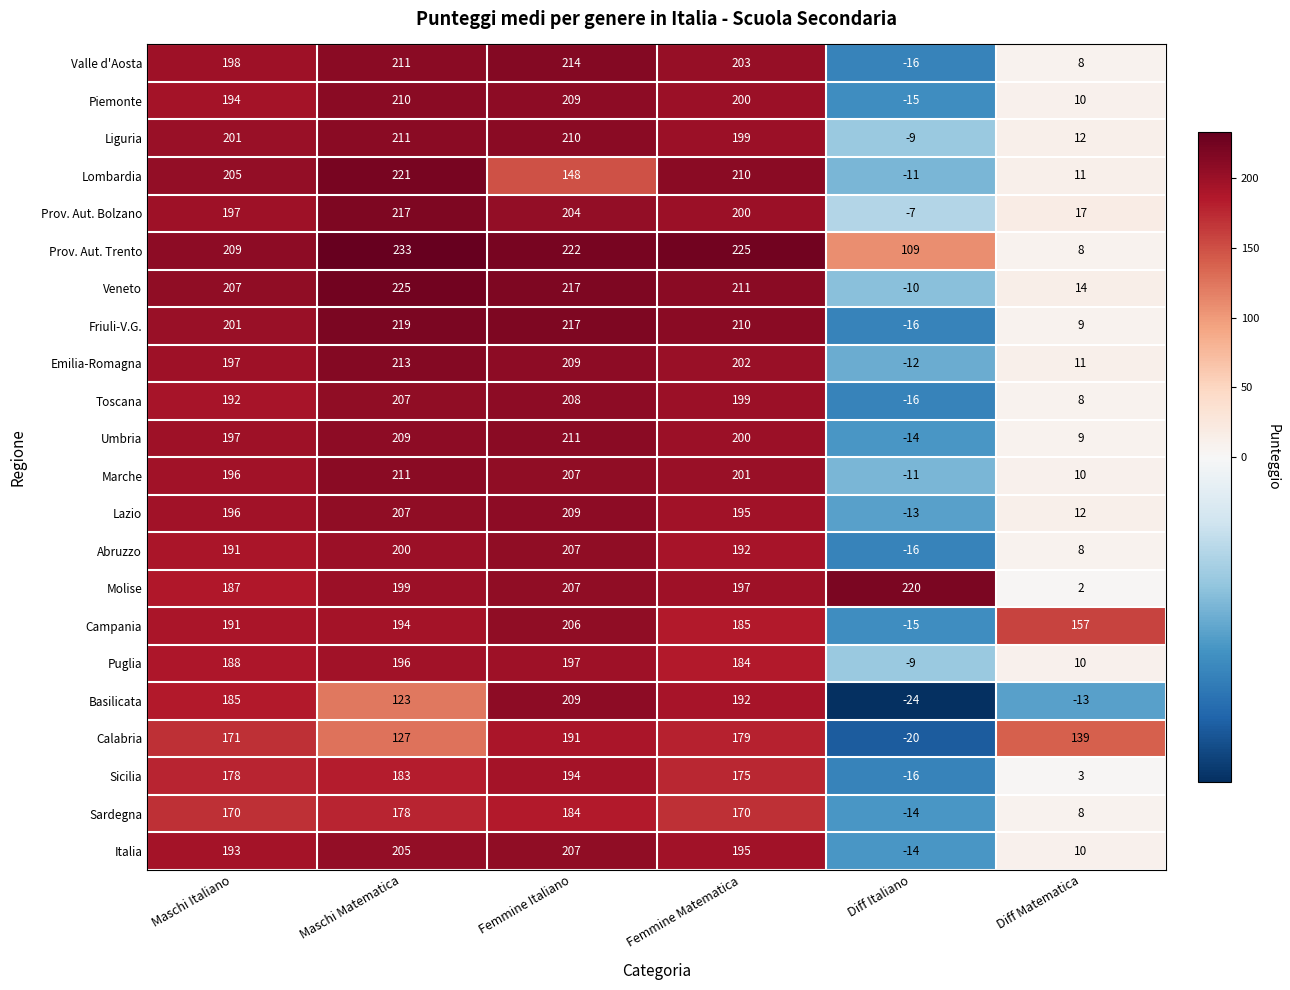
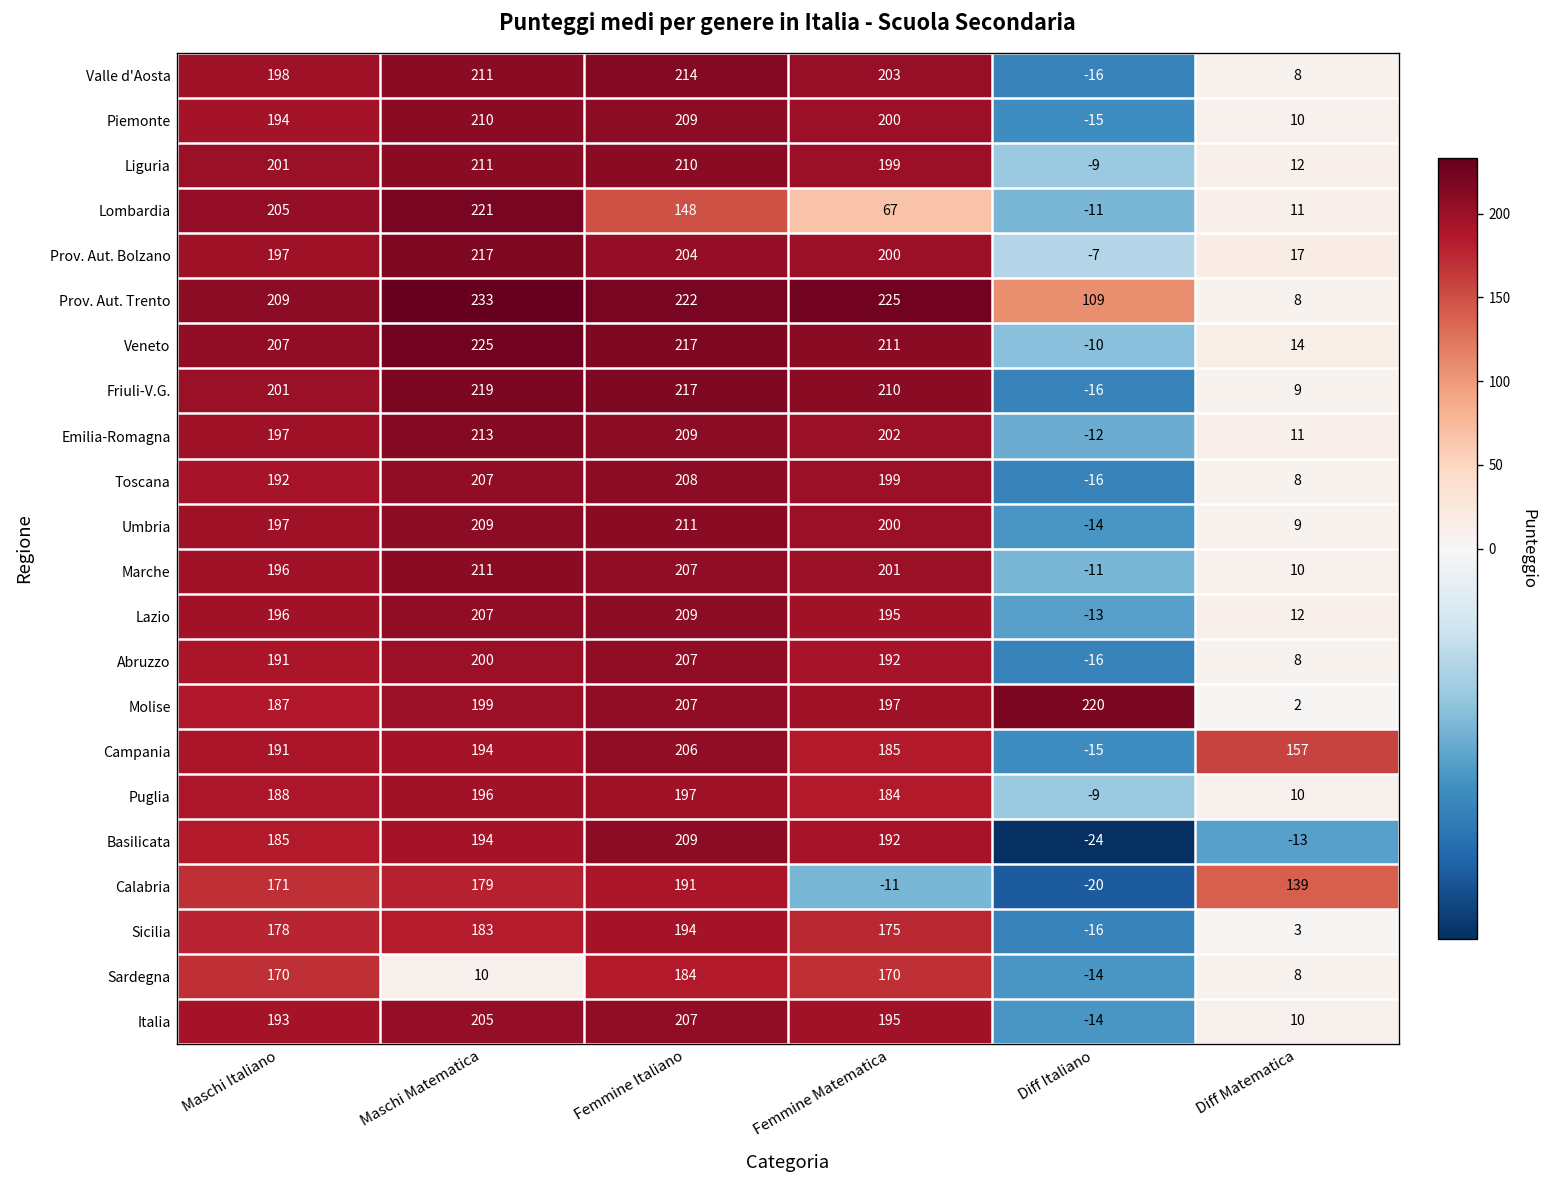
  {
    "Valle d'Aosta": {
      "Maschi Italiano": 198,
      "Maschi Matematica": 211,
      "Femmine Italiano": 214,
      "Femmine Matematica": 203,
      "Diff Italiano": -16,
      "Diff Matematica": 8
    },
    "Piemonte": {
      "Maschi Italiano": 194,
      "Maschi Matematica": 210,
      "Femmine Italiano": 209,
      "Femmine Matematica": 200,
      "Diff Italiano": -15,
      "Diff Matematica": 10
    },
    "Liguria": {
      "Maschi Italiano": 201,
      "Maschi Matematica": 211,
      "Femmine Italiano": 210,
      "Femmine Matematica": 199,
      "Diff Italiano": -9,
      "Diff Matematica": 12
    },
    "Lombardia": {
      "Maschi Italiano": 205,
      "Maschi Matematica": 221,
      "Femmine Italiano": 148,
-     "Femmine Matematica": 210,
+     "Femmine Matematica": 67,
      "Diff Italiano": -11,
      "Diff Matematica": 11
    },
    "Prov. Aut. Bolzano": {
      "Maschi Italiano": 197,
      "Maschi Matematica": 217,
      "Femmine Italiano": 204,
      "Femmine Matematica": 200,
      "Diff Italiano": -7,
      "Diff Matematica": 17
    },
    "Prov. Aut. Trento": {
      "Maschi Italiano": 209,
      "Maschi Matematica": 233,
      "Femmine Italiano": 222,
      "Femmine Matematica": 225,
      "Diff Italiano": 109,
      "Diff Matematica": 8
    },
    "Veneto": {
      "Maschi Italiano": 207,
      "Maschi Matematica": 225,
      "Femmine Italiano": 217,
      "Femmine Matematica": 211,
      "Diff Italiano": -10,
      "Diff Matematica": 14
    },
    "Friuli-V.G.": {
      "Maschi Italiano": 201,
      "Maschi Matematica": 219,
      "Femmine Italiano": 217,
      "Femmine Matematica": 210,
      "Diff Italiano": -16,
      "Diff Matematica": 9
    },
    "Emilia-Romagna": {
      "Maschi Italiano": 197,
      "Maschi Matematica": 213,
      "Femmine Italiano": 209,
      "Femmine Matematica": 202,
      "Diff Italiano": -12,
      "Diff Matematica": 11
    },
    "Toscana": {
      "Maschi Italiano": 192,
      "Maschi Matematica": 207,
      "Femmine Italiano": 208,
      "Femmine Matematica": 199,
      "Diff Italiano": -16,
      "Diff Matematica": 8
    },
    "Umbria": {
      "Maschi Italiano": 197,
      "Maschi Matematica": 209,
      "Femmine Italiano": 211,
      "Femmine Matematica": 200,
      "Diff Italiano": -14,
      "Diff Matematica": 9
    },
    "Marche": {
      "Maschi Italiano": 196,
      "Maschi Matematica": 211,
      "Femmine Italiano": 207,
      "Femmine Matematica": 201,
      "Diff Italiano": -11,
      "Diff Matematica": 10
    },
    "Lazio": {
      "Maschi Italiano": 196,
      "Maschi Matematica": 207,
      "Femmine Italiano": 209,
      "Femmine Matematica": 195,
      "Diff Italiano": -13,
      "Diff Matematica": 12
    },
    "Abruzzo": {
      "Maschi Italiano": 191,
      "Maschi Matematica": 200,
      "Femmine Italiano": 207,
      "Femmine Matematica": 192,
      "Diff Italiano": -16,
      "Diff Matematica": 8
    },
    "Molise": {
      "Maschi Italiano": 187,
      "Maschi Matematica": 199,
      "Femmine Italiano": 207,
      "Femmine Matematica": 197,
      "Diff Italiano": 220,
      "Diff Matematica": 2
    },
    "Campania": {
      "Maschi Italiano": 191,
      "Maschi Matematica": 194,
      "Femmine Italiano": 206,
      "Femmine Matematica": 185,
      "Diff Italiano": -15,
      "Diff Matematica": 157
    },
    "Puglia": {
      "Maschi Italiano": 188,
      "Maschi Matematica": 196,
      "Femmine Italiano": 197,
      "Femmine Matematica": 184,
      "Diff Italiano": -9,
      "Diff Matematica": 10
    },
    "Basilicata": {
      "Maschi Italiano": 185,
-     "Maschi Matematica": 123,
+     "Maschi Matematica": 194,
      "Femmine Italiano": 209,
      "Femmine Matematica": 192,
      "Diff Italiano": -24,
      "Diff Matematica": -13
    },
    "Calabria": {
      "Maschi Italiano": 171,
-     "Maschi Matematica": 127,
+     "Maschi Matematica": 179,
      "Femmine Italiano": 191,
-     "Femmine Matematica": 179,
+     "Femmine Matematica": -11,
      "Diff Italiano": -20,
      "Diff Matematica": 139
    },
    "Sicilia": {
      "Maschi Italiano": 178,
      "Maschi Matematica": 183,
      "Femmine Italiano": 194,
      "Femmine Matematica": 175,
      "Diff Italiano": -16,
      "Diff Matematica": 3
    },
    "Sardegna": {
      "Maschi Italiano": 170,
-     "Maschi Matematica": 178,
+     "Maschi Matematica": 10,
      "Femmine Italiano": 184,
      "Femmine Matematica": 170,
      "Diff Italiano": -14,
      "Diff Matematica": 8
    },
    "Italia": {
      "Maschi Italiano": 193,
      "Maschi Matematica": 205,
      "Femmine Italiano": 207,
      "Femmine Matematica": 195,
      "Diff Italiano": -14,
      "Diff Matematica": 10
    }
  }
